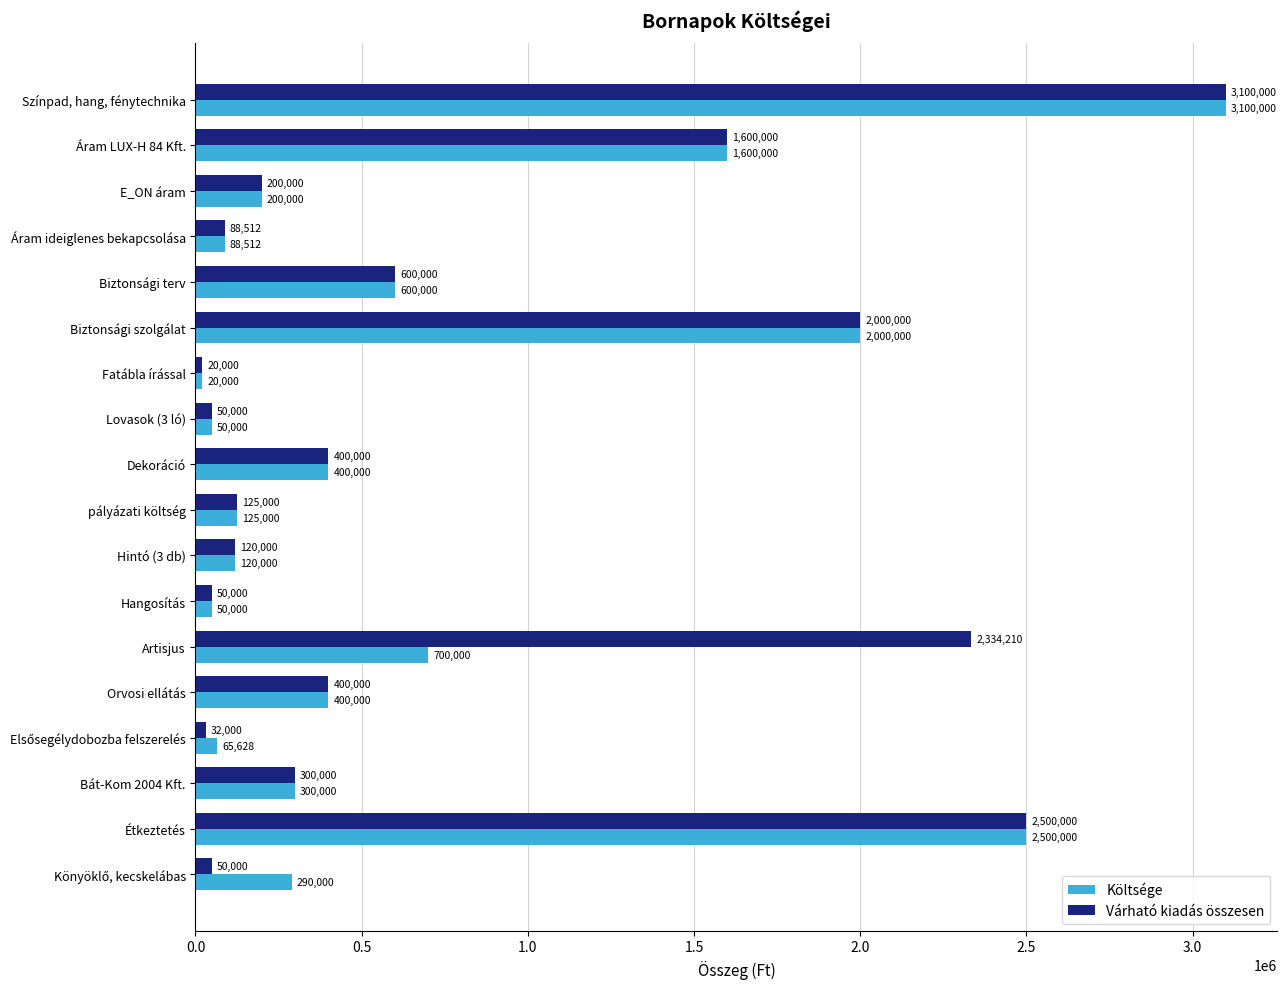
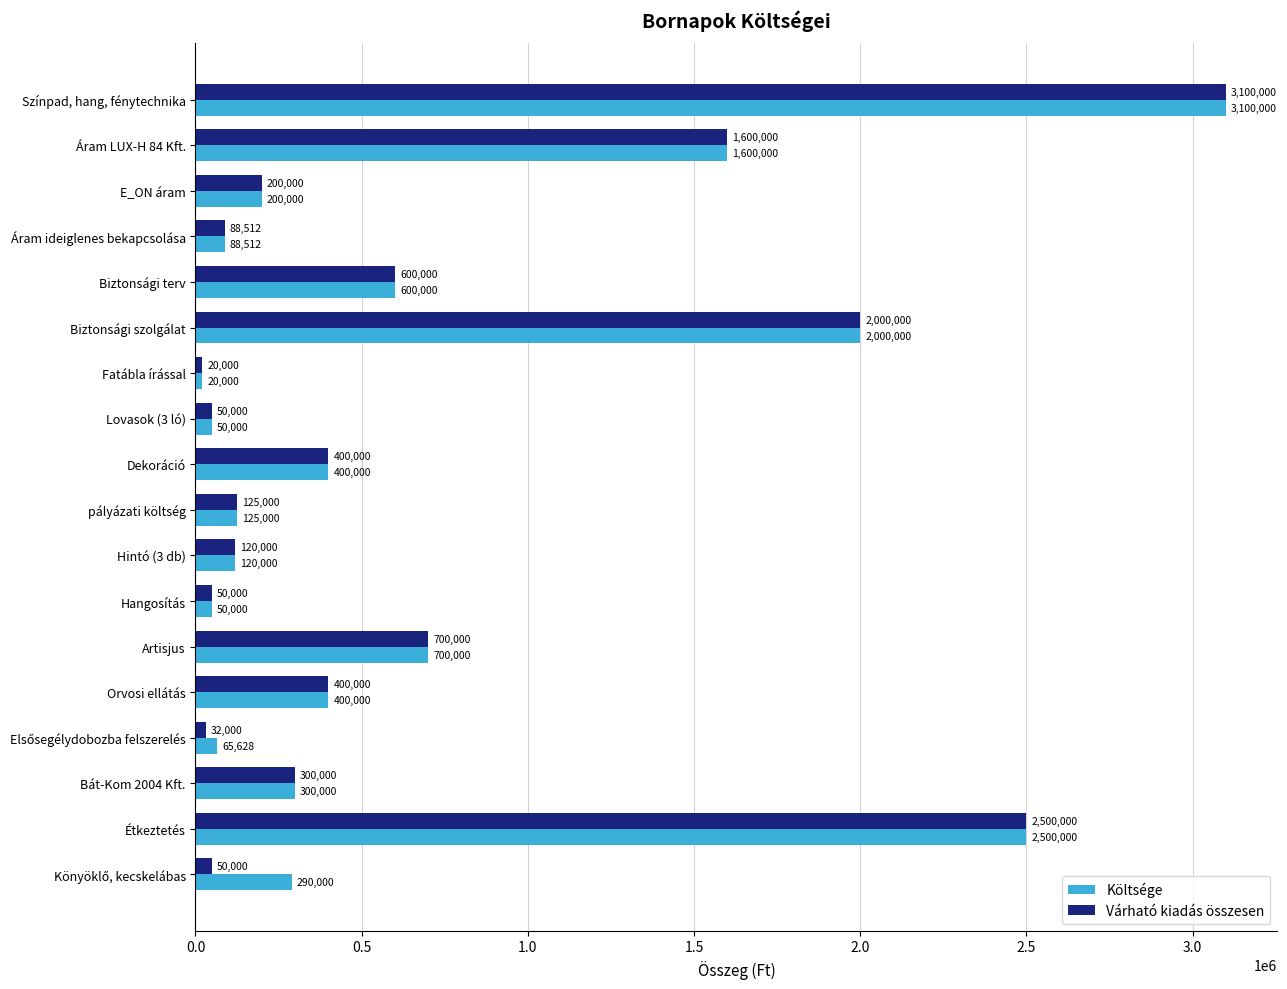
  {
    "Költsége": {
      "Színpad, hang, fénytechnika": "3,100,000",
      "Áram LUX-H 84 Kft.": "1,600,000",
      "E_ON áram": "200,000",
      "Áram ideiglenes bekapcsolása": "88,512",
      "Biztonsági terv": "600,000",
      "Biztonsági szolgálat": "2,000,000",
      "Fatábla írással": "20,000",
      "Lovasok (3 ló)": "50,000",
      "Dekoráció": "400,000",
      "pályázati költség": "125,000",
      "Hintó (3 db)": "120,000",
      "Hangosítás": "50,000",
      "Artisjus": "700,000",
      "Orvosi ellátás": "400,000",
      "Elsősegélydobozba felszerelés": "65,628",
      "Bát-Kom 2004 Kft.": "300,000",
      "Étkeztetés": "2,500,000",
      "Könyöklő, kecskelábas": "290,000"
    },
    "Várható kiadás összesen": {
      "Színpad, hang, fénytechnika": "3,100,000",
      "Áram LUX-H 84 Kft.": "1,600,000",
      "E_ON áram": "200,000",
      "Áram ideiglenes bekapcsolása": "88,512",
      "Biztonsági terv": "600,000",
      "Biztonsági szolgálat": "2,000,000",
      "Fatábla írással": "20,000",
      "Lovasok (3 ló)": "50,000",
      "Dekoráció": "400,000",
      "pályázati költség": "125,000",
      "Hintó (3 db)": "120,000",
      "Hangosítás": "50,000",
-     "Artisjus": "2,334,210",
+     "Artisjus": "700,000",
      "Orvosi ellátás": "400,000",
      "Elsősegélydobozba felszerelés": "32,000",
      "Bát-Kom 2004 Kft.": "300,000",
      "Étkeztetés": "2,500,000",
      "Könyöklő, kecskelábas": "50,000"
    }
  }
